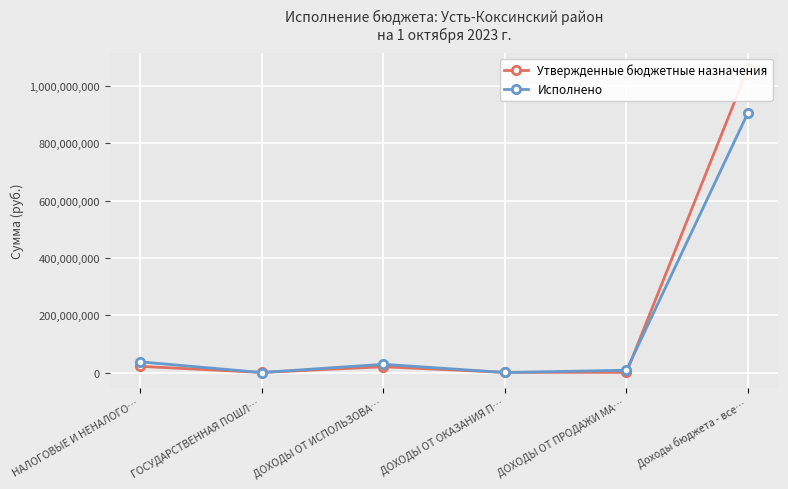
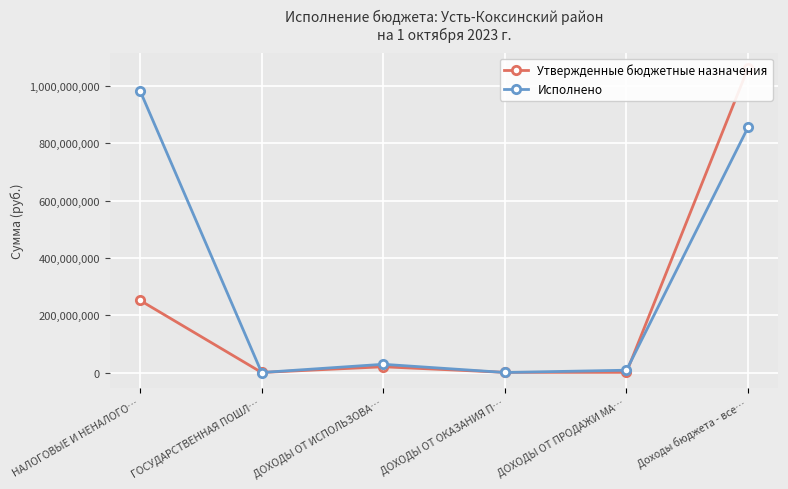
  {
    "Утвержденные бюджетные назначения": {
-     "НАЛОГОВЫЕ И НЕНАЛОГО…": "20,000,000"
+     "НАЛОГОВЫЕ И НЕНАЛОГО…": "250,000,000"
    },
    "Исполнено": {
-     "НАЛОГОВЫЕ И НЕНАЛОГО…": "40,000,000",
-     "Доходы бюджета - все…": "910,000,000"
+     "НАЛОГОВЫЕ И НЕНАЛОГО…": "980,000,000",
+     "Доходы бюджета - все…": "860,000,000"
    }
  }
